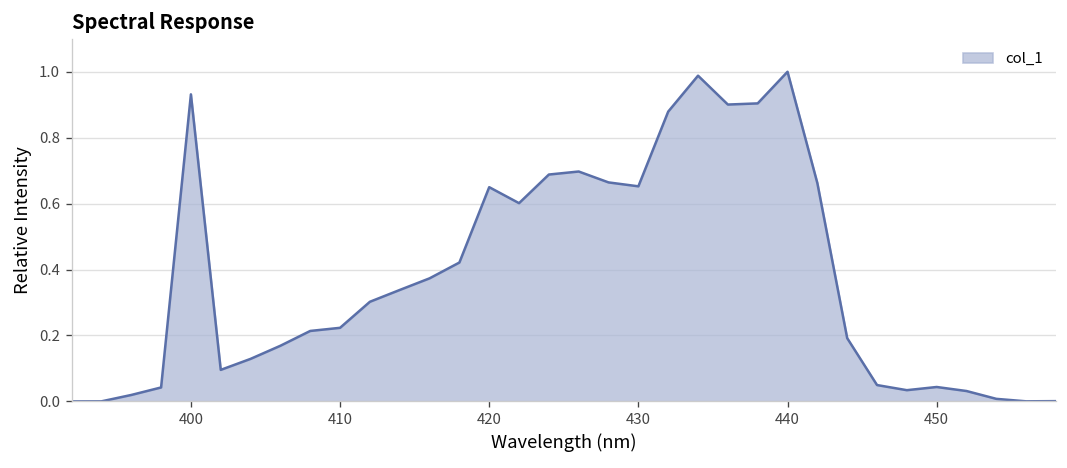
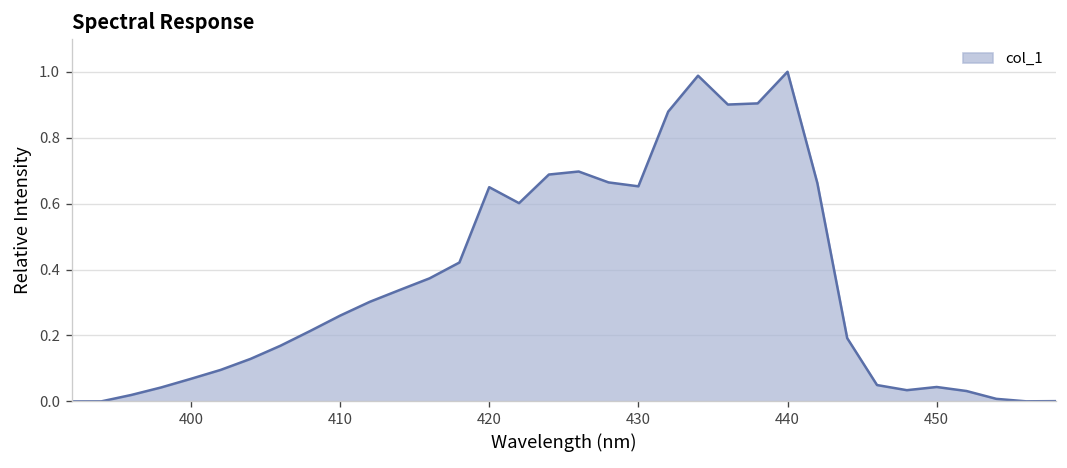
  {
-   "400": 0.93,
-   "410": 0.22,
+   "400": 0.07,
+   "410": 0.26,
    "420": 0.65,
    "430": 0.65,
    "440": 1.00,
    "450": 0.04
  }
